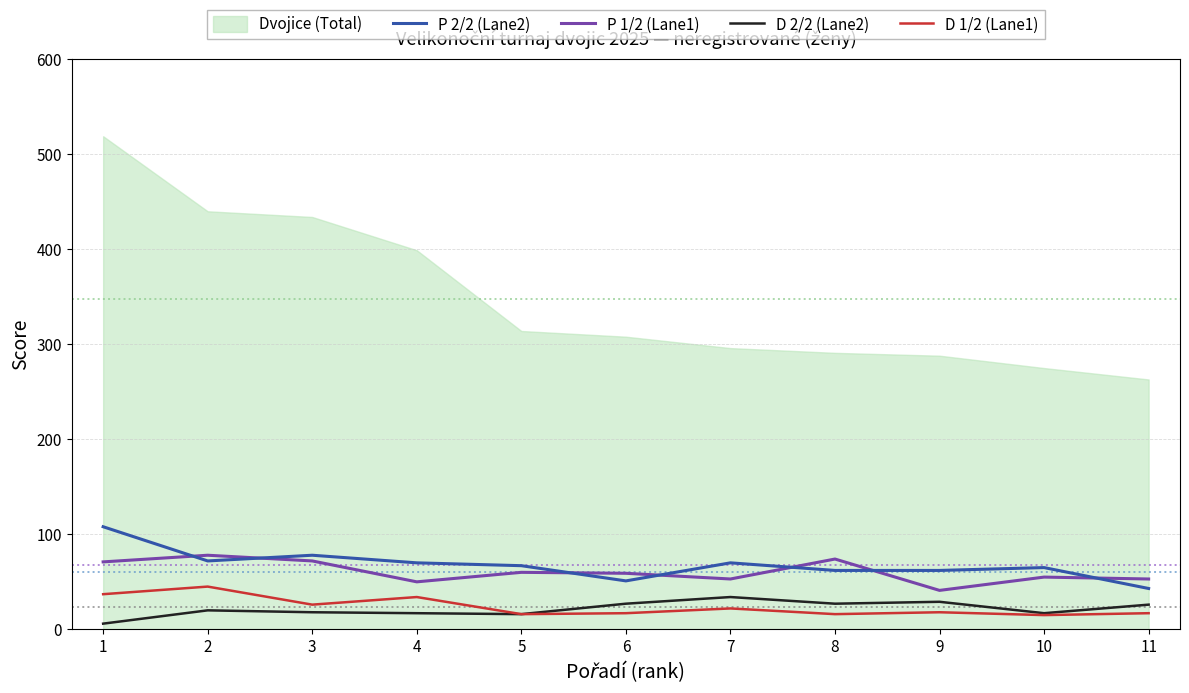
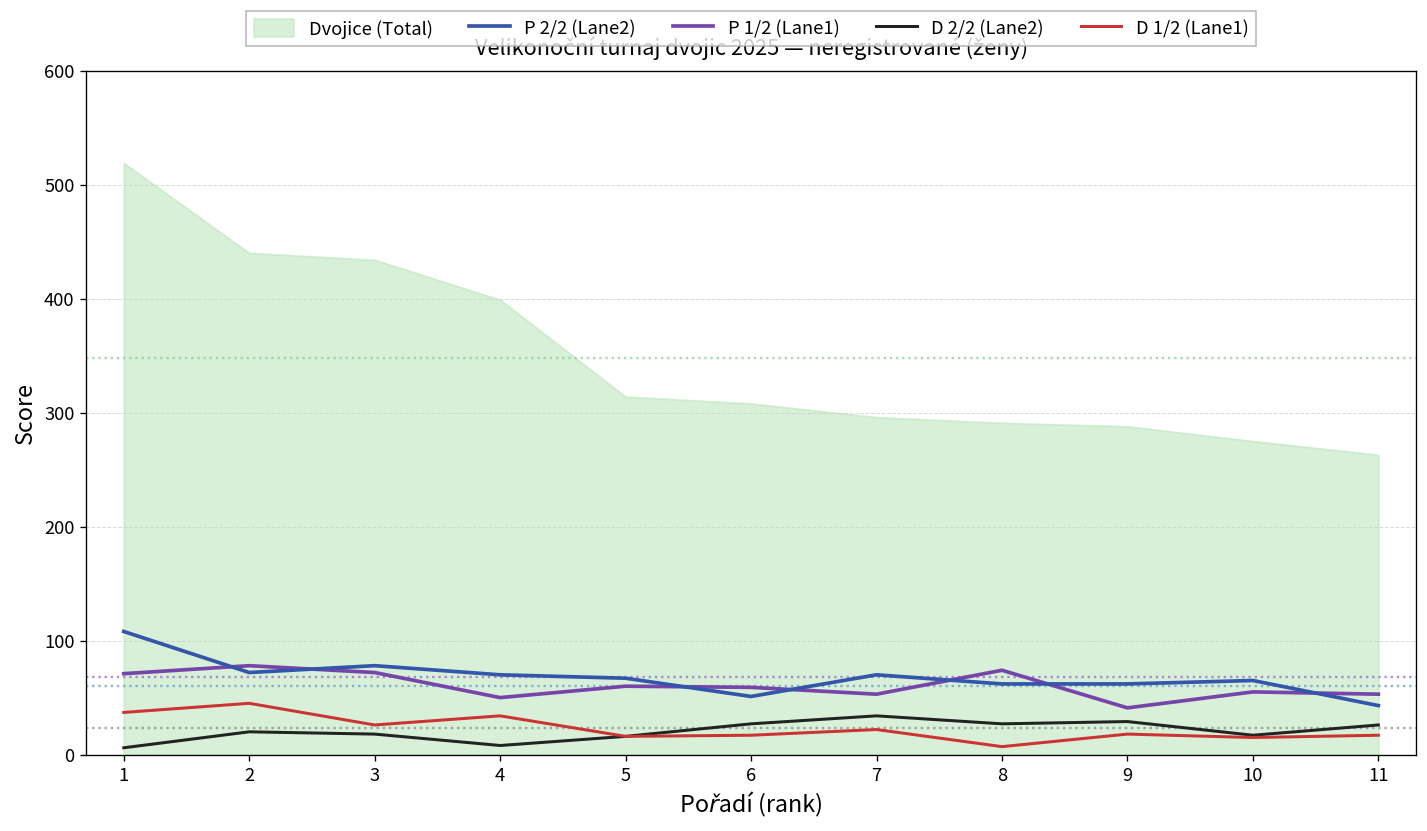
  {
    "Dvojice (Total)": {
      "1": 520,
      "2": 440,
      "3": 430,
      "4": 400,
      "5": 310,
      "6": 310,
      "7": 300,
      "8": 290,
      "9": 290,
      "10": 280,
      "11": 260
    },
    "P 2/2 (Lane2)": {
      "1": 110,
      "2": 70,
      "3": 80,
      "4": 70,
      "5": 70,
      "6": 50,
      "7": 70,
      "8": 60,
      "9": 60,
      "10": 70,
      "11": 40
    },
    "P 1/2 (Lane1)": {
      "1": 70,
      "2": 80,
      "3": 70,
      "4": 50,
      "5": 60,
      "6": 60,
      "7": 50,
      "8": 70,
      "9": 40,
      "10": 60,
      "11": 50
    },
    "D 2/2 (Lane2)": {
      "1": 10,
      "2": 20,
      "3": 20,
-     "4": 20,
+     "4": 10,
      "6": 30,
      "7": 30,
      "8": 30,
      "9": 30,
      "11": 30
    },
    "D 1/2 (Lane1)": {
      "1": 40,
      "2": 50,
      "3": 30,
      "4": 30,
      "6": 20,
      "7": 20,
-     "8": 20,
+     "8": 10,
      "9": 20,
      "11": 20
    }
  }
